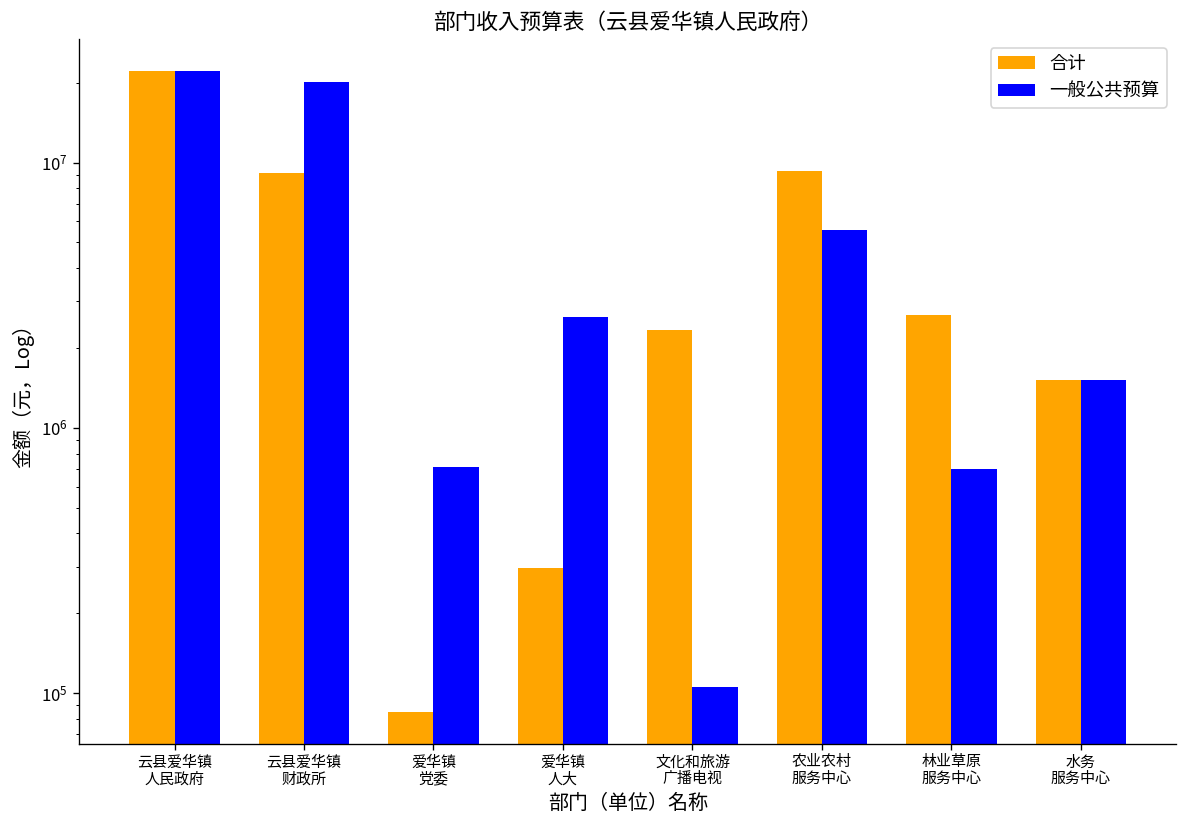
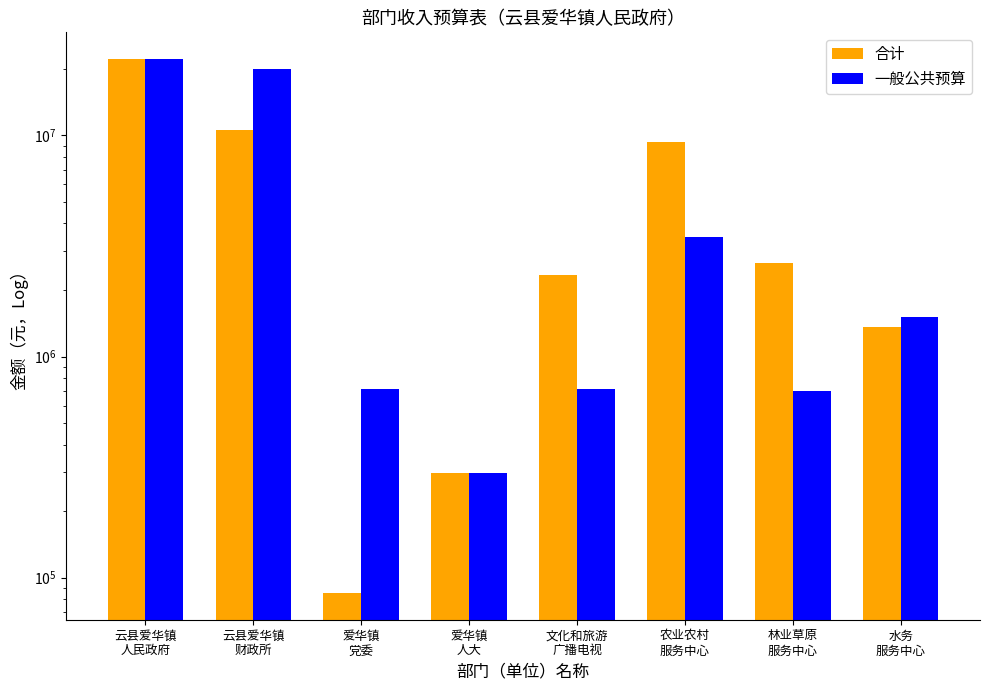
  {
    "合计": {
      "云县爱华镇 人民政府": 22000000,
-     "云县爱华镇 财政所": 9100000,
+     "云县爱华镇 财政所": 11000000,
      "爱华镇 党委": 85000,
      "爱华镇 人大": 300000,
      "文化和旅游 广播电视": 2300000,
      "农业农村 服务中心": 9300000,
      "林业草原 服务中心": 2700000,
-     "水务 服务中心": 1500000
+     "水务 服务中心": 1400000
    },
    "一般公共预算": {
      "云县爱华镇 人民政府": 22000000,
      "云县爱华镇 财政所": 20000000,
      "爱华镇 党委": 710000,
-     "爱华镇 人大": 2600000,
-     "文化和旅游 广播电视": 110000,
-     "农业农村 服务中心": 5600000,
+     "爱华镇 人大": 300000,
+     "文化和旅游 广播电视": 710000,
+     "农业农村 服务中心": 3500000,
      "林业草原 服务中心": 700000,
      "水务 服务中心": 1500000
    }
  }
